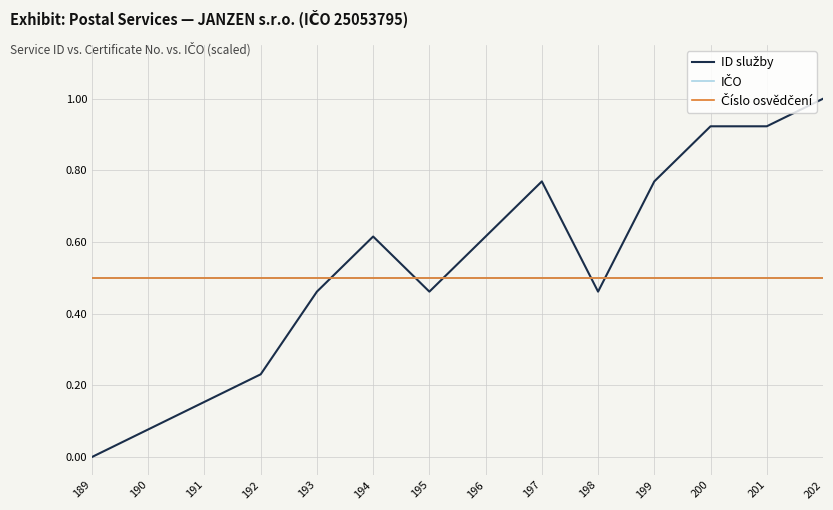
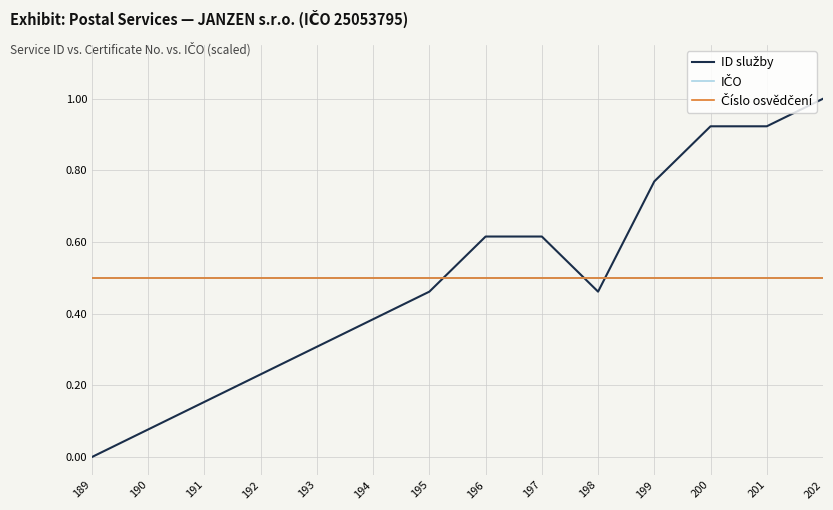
  {
    "ID služby": {
      "189": 0.00,
      "190": 0.08,
      "191": 0.15,
      "192": 0.23,
-     "193": 0.46,
-     "194": 0.62,
+     "193": 0.31,
+     "194": 0.38,
      "195": 0.46,
      "196": 0.62,
-     "197": 0.77,
+     "197": 0.62,
      "198": 0.46,
      "199": 0.77,
      "200": 0.92,
      "201": 0.92,
      "202": 1.00
    },
    "Číslo osvědčení": {
      "189": 0.50,
      "190": 0.50,
      "191": 0.50,
      "192": 0.50,
      "193": 0.50,
      "194": 0.50,
      "195": 0.50,
      "196": 0.50,
      "197": 0.50,
      "198": 0.50,
      "199": 0.50,
      "200": 0.50,
      "201": 0.50,
      "202": 0.50
    }
  }
